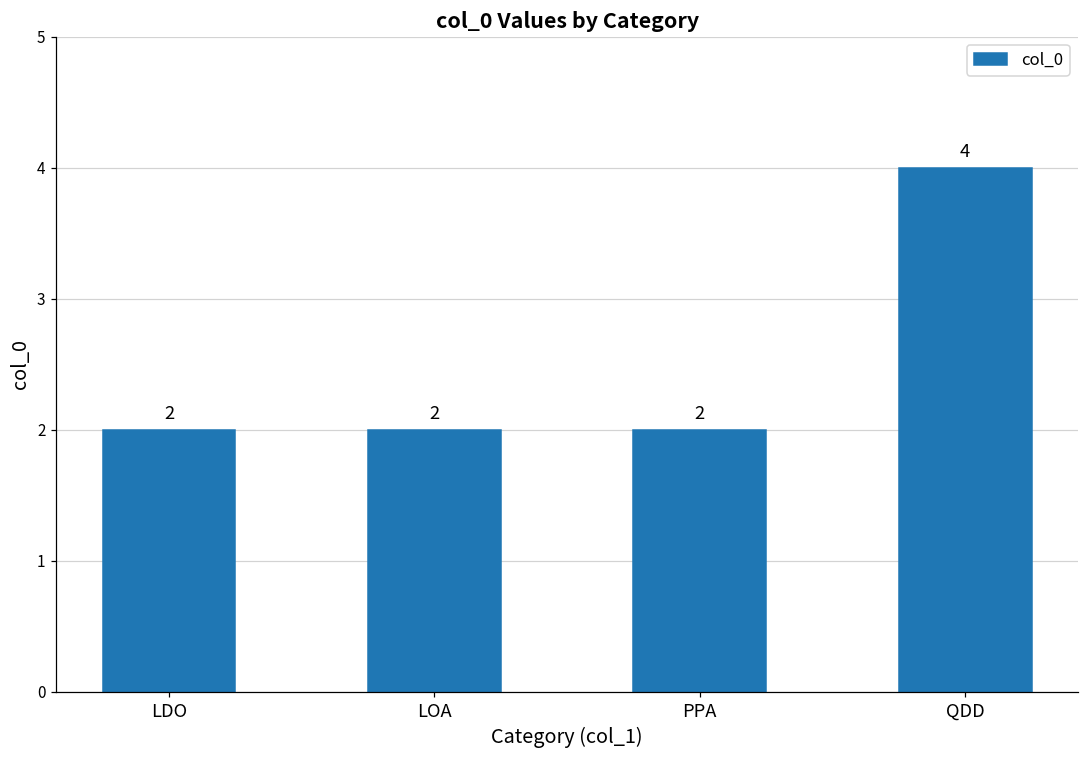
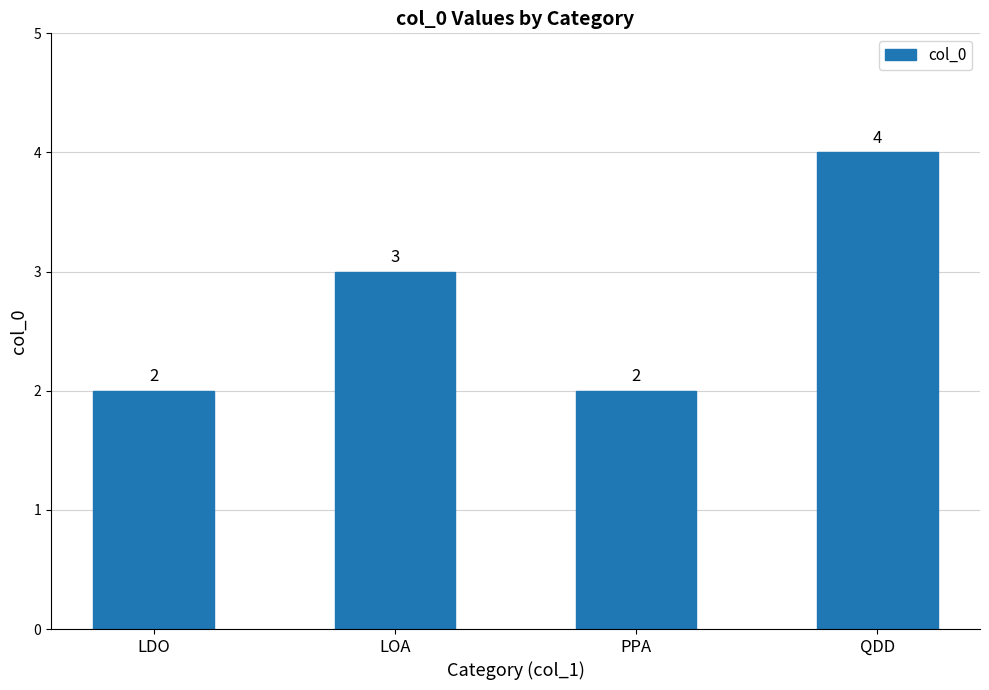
  {
    "LDO": 2,
-   "LOA": 2,
+   "LOA": 3,
    "PPA": 2,
    "QDD": 4
  }
